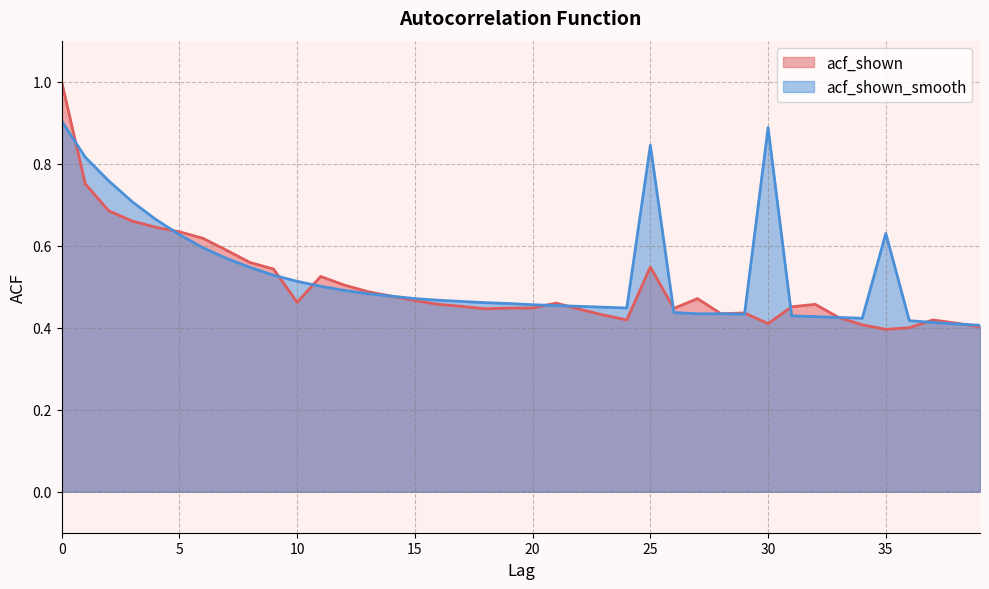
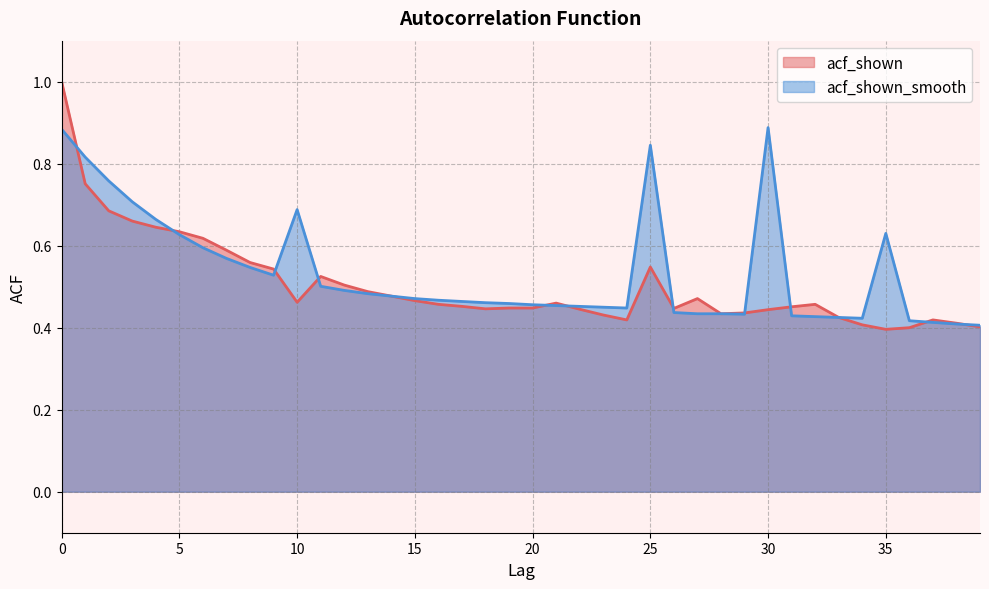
  {
    "acf_shown": {
      "0": 1.00,
      "5": 0.63,
      "10": 0.46,
      "20": 0.45,
      "25": 0.55,
-     "30": 0.41,
+     "30": 0.44,
      "35": 0.40
    },
    "acf_shown_smooth": {
-     "0": 0.90,
+     "0": 0.88,
      "5": 0.63,
-     "10": 0.51,
+     "10": 0.69,
      "20": 0.46,
      "25": 0.85,
      "30": 0.89,
      "35": 0.63
    }
  }
